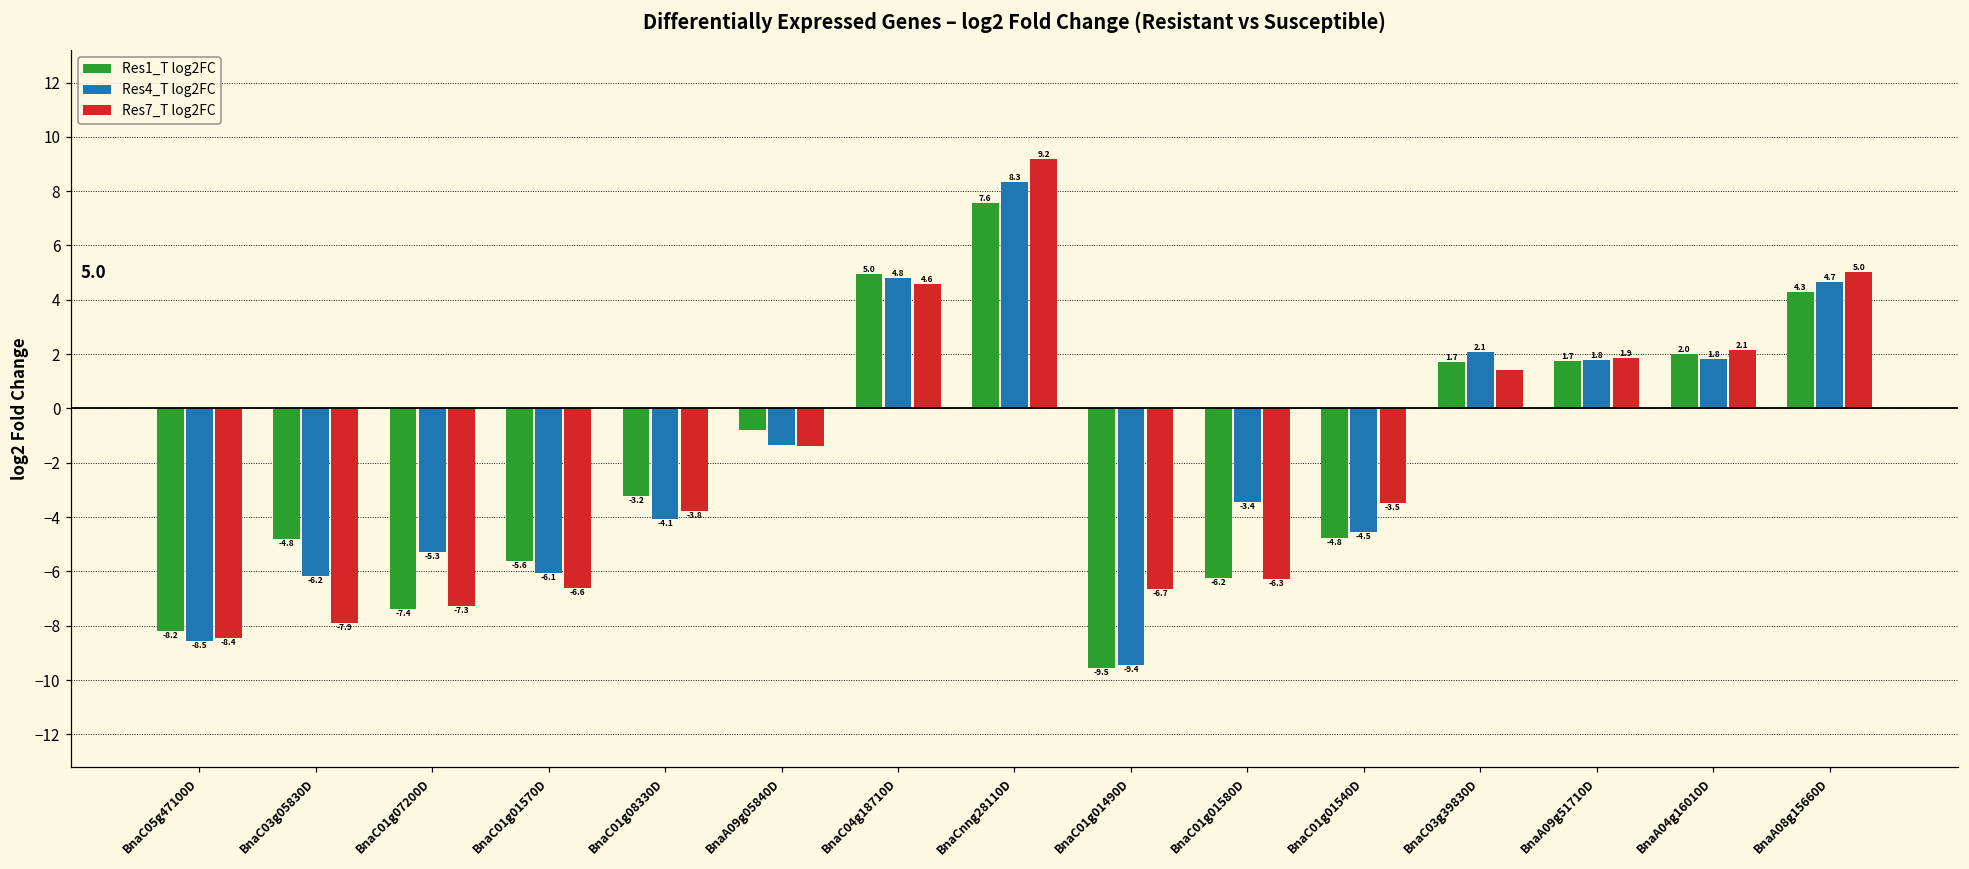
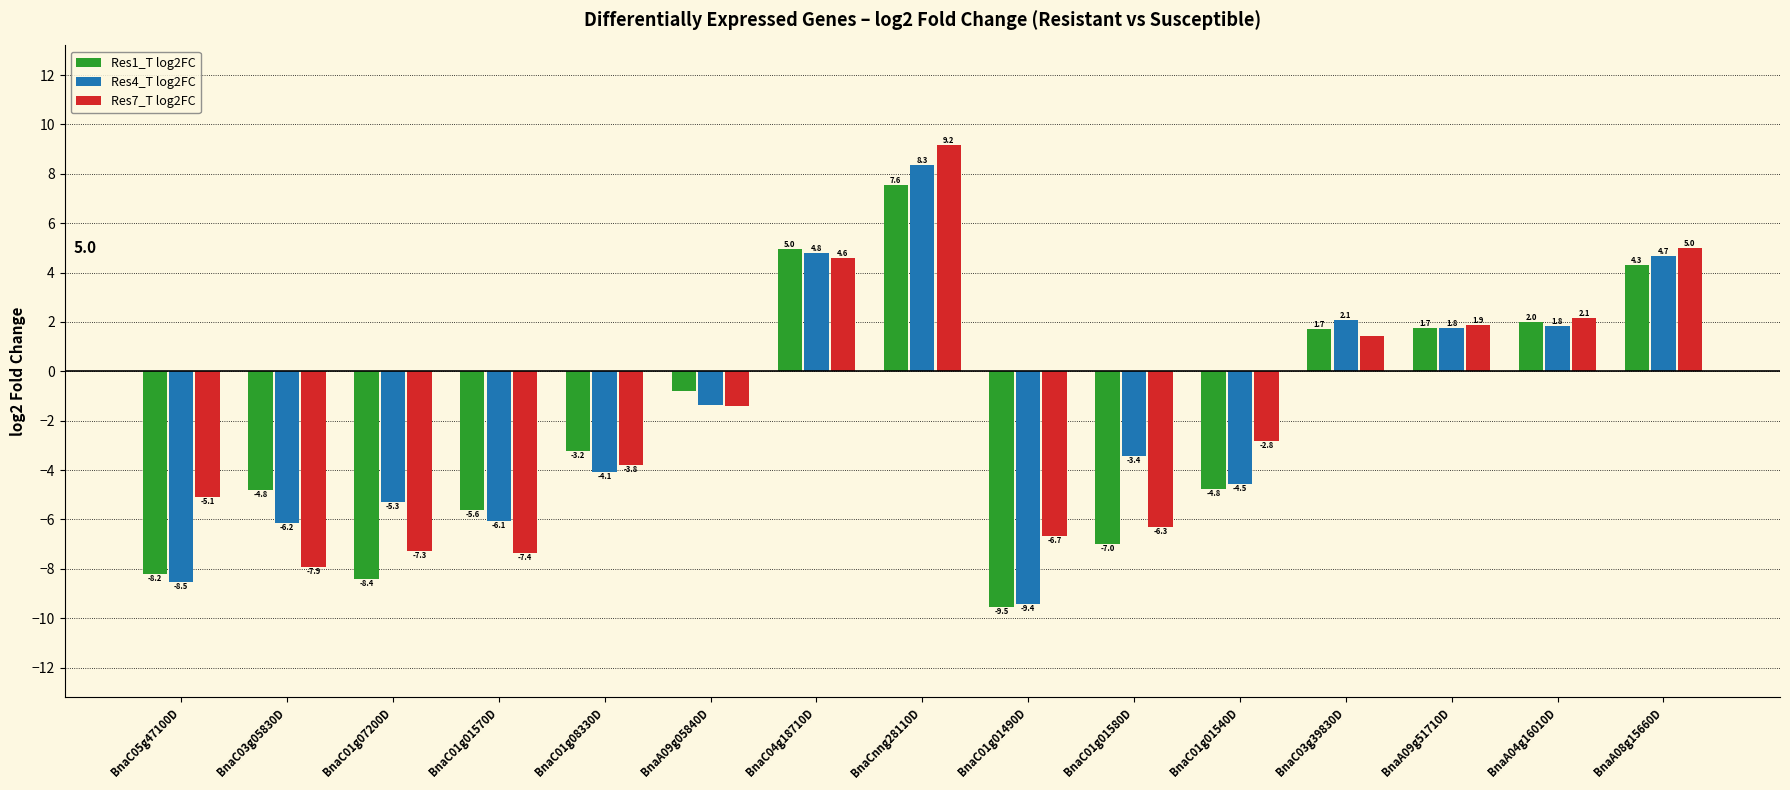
  {
    "Res1_T log2FC": {
      "BnaC05g47100D": -8.2,
      "BnaC03g05830D": -4.8,
-     "BnaC01g07200D": -7.4,
+     "BnaC01g07200D": -8.4,
      "BnaC01g01570D": -5.6,
      "BnaC01g08330D": -3.2,
      "BnaC04g18710D": 5.0,
      "BnaCnng28110D": 7.6,
      "BnaC01g01490D": -9.5,
-     "BnaC01g01580D": -6.2,
+     "BnaC01g01580D": -7.0,
      "BnaC01g01540D": -4.8,
      "BnaC03g39830D": 1.7,
      "BnaA09g51710D": 1.7,
      "BnaA04g16010D": 2.0,
      "BnaA08g15660D": 4.3
    },
    "Res4_T log2FC": {
      "BnaC05g47100D": -8.5,
      "BnaC03g05830D": -6.2,
      "BnaC01g07200D": -5.3,
      "BnaC01g01570D": -6.1,
      "BnaC01g08330D": -4.1,
      "BnaC04g18710D": 4.8,
      "BnaCnng28110D": 8.3,
      "BnaC01g01490D": -9.4,
      "BnaC01g01580D": -3.4,
      "BnaC01g01540D": -4.5,
      "BnaC03g39830D": 2.1,
      "BnaA09g51710D": 1.8,
      "BnaA04g16010D": 1.8,
      "BnaA08g15660D": 4.7
    },
    "Res7_T log2FC": {
-     "BnaC05g47100D": -8.4,
+     "BnaC05g47100D": -5.1,
      "BnaC03g05830D": -7.9,
      "BnaC01g07200D": -7.3,
-     "BnaC01g01570D": -6.6,
+     "BnaC01g01570D": -7.4,
      "BnaC01g08330D": -3.8,
      "BnaC04g18710D": 4.6,
      "BnaCnng28110D": 9.2,
      "BnaC01g01490D": -6.7,
      "BnaC01g01580D": -6.3,
-     "BnaC01g01540D": -3.5,
+     "BnaC01g01540D": -2.8,
      "BnaA09g51710D": 1.9,
      "BnaA04g16010D": 2.1,
      "BnaA08g15660D": 5.0
    }
  }
